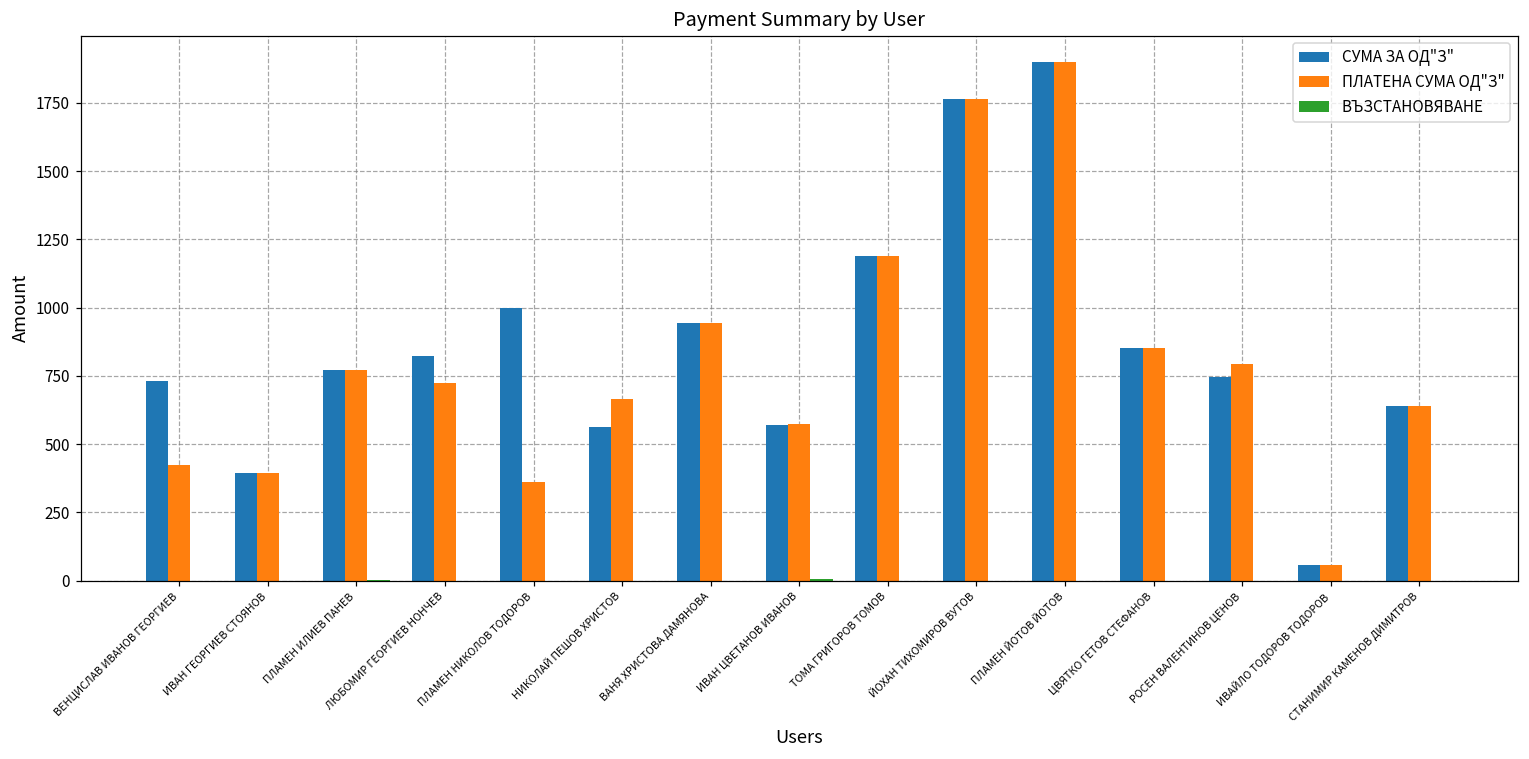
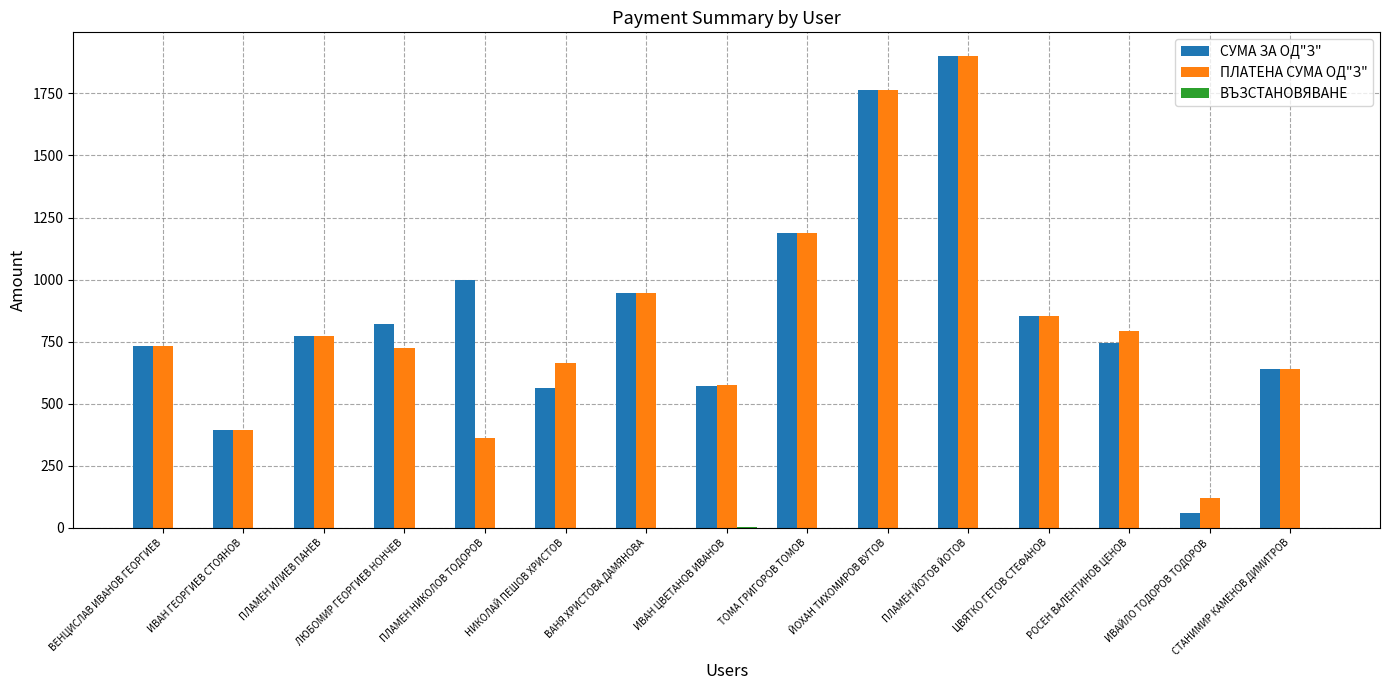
  {
    "СУМА ЗА ОД\"З\"": {
      "ВЕНЦИСЛАВ ИВАНОВ ГЕОРГИЕВ": 730,
      "ИВАН ГЕОРГИЕВ СТОЯНОВ": 390,
      "ПЛАМЕН ИЛИЕВ ПАНЕВ": 770,
      "ЛЮБОМИР ГЕОРГИЕВ НОНЧЕВ": 820,
      "ПЛАМЕН НИКОЛОВ ТОДОРОВ": 1000,
      "НИКОЛАЙ ПЕШОВ ХРИСТОВ": 560,
      "ВАНЯ ХРИСТОВА ДАМЯНОВА": 940,
      "ИВАН ЦВЕТАНОВ ИВАНОВ": 570,
      "ТОМА ГРИГОРОВ ТОМОВ": 1190,
      "ЙОХАН ТИХОМИРОВ ВУТОВ": 1760,
      "ПЛАМЕН ЙОТОВ ЙОТОВ": 1900,
      "ЦВЯТКО ГЕТОВ СТЕФАНОВ": 850,
      "РОСЕН ВАЛЕНТИНОВ ЦЕНОВ": 750,
      "ИВАЙЛО ТОДОРОВ ТОДОРОВ": 60,
      "СТАНИМИР КАМЕНОВ ДИМИТРОВ": 640
    },
    "ПЛАТЕНА СУМА ОД\"З\"": {
-     "ВЕНЦИСЛАВ ИВАНОВ ГЕОРГИЕВ": 420,
+     "ВЕНЦИСЛАВ ИВАНОВ ГЕОРГИЕВ": 730,
      "ИВАН ГЕОРГИЕВ СТОЯНОВ": 390,
      "ПЛАМЕН ИЛИЕВ ПАНЕВ": 770,
      "ЛЮБОМИР ГЕОРГИЕВ НОНЧЕВ": 720,
      "ПЛАМЕН НИКОЛОВ ТОДОРОВ": 360,
      "НИКОЛАЙ ПЕШОВ ХРИСТОВ": 660,
      "ВАНЯ ХРИСТОВА ДАМЯНОВА": 940,
      "ИВАН ЦВЕТАНОВ ИВАНОВ": 570,
      "ТОМА ГРИГОРОВ ТОМОВ": 1190,
      "ЙОХАН ТИХОМИРОВ ВУТОВ": 1760,
      "ПЛАМЕН ЙОТОВ ЙОТОВ": 1900,
      "ЦВЯТКО ГЕТОВ СТЕФАНОВ": 850,
      "РОСЕН ВАЛЕНТИНОВ ЦЕНОВ": 790,
-     "ИВАЙЛО ТОДОРОВ ТОДОРОВ": 60,
+     "ИВАЙЛО ТОДОРОВ ТОДОРОВ": 120,
      "СТАНИМИР КАМЕНОВ ДИМИТРОВ": 640
    },
    "ВЪЗСТАНОВЯВАНЕ": {
      "ВЕНЦИСЛАВ ИВАНОВ ГЕОРГИЕВ": 0,
      "ИВАН ГЕОРГИЕВ СТОЯНОВ": 0,
      "ЛЮБОМИР ГЕОРГИЕВ НОНЧЕВ": 0,
      "ПЛАМЕН НИКОЛОВ ТОДОРОВ": 0,
      "НИКОЛАЙ ПЕШОВ ХРИСТОВ": 0,
      "ВАНЯ ХРИСТОВА ДАМЯНОВА": 0,
      "ТОМА ГРИГОРОВ ТОМОВ": 0,
      "ЙОХАН ТИХОМИРОВ ВУТОВ": 0,
      "ПЛАМЕН ЙОТОВ ЙОТОВ": 0,
      "ЦВЯТКО ГЕТОВ СТЕФАНОВ": 0,
      "РОСЕН ВАЛЕНТИНОВ ЦЕНОВ": 0,
      "ИВАЙЛО ТОДОРОВ ТОДОРОВ": 0,
      "СТАНИМИР КАМЕНОВ ДИМИТРОВ": 0
    }
  }
